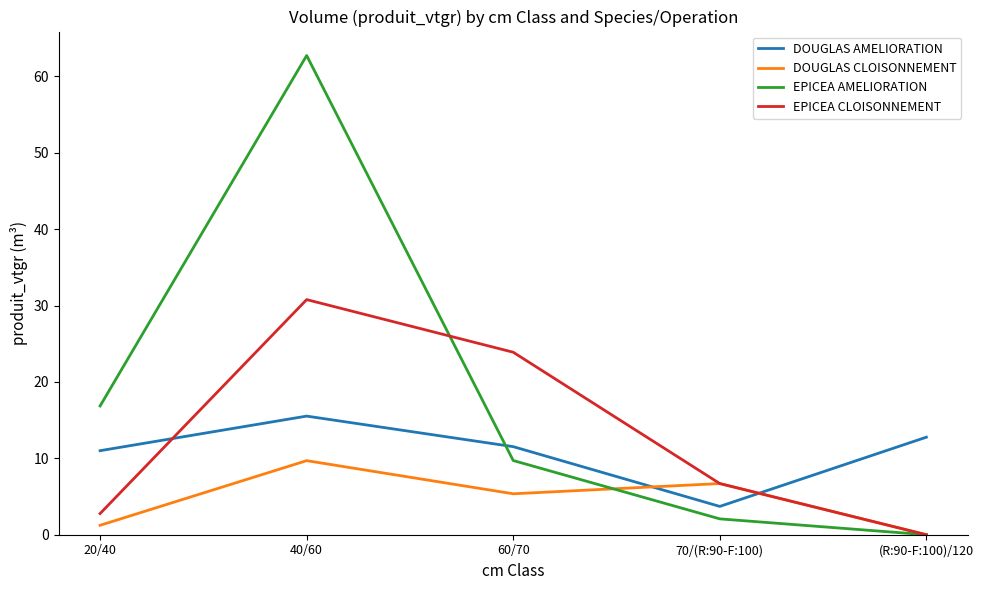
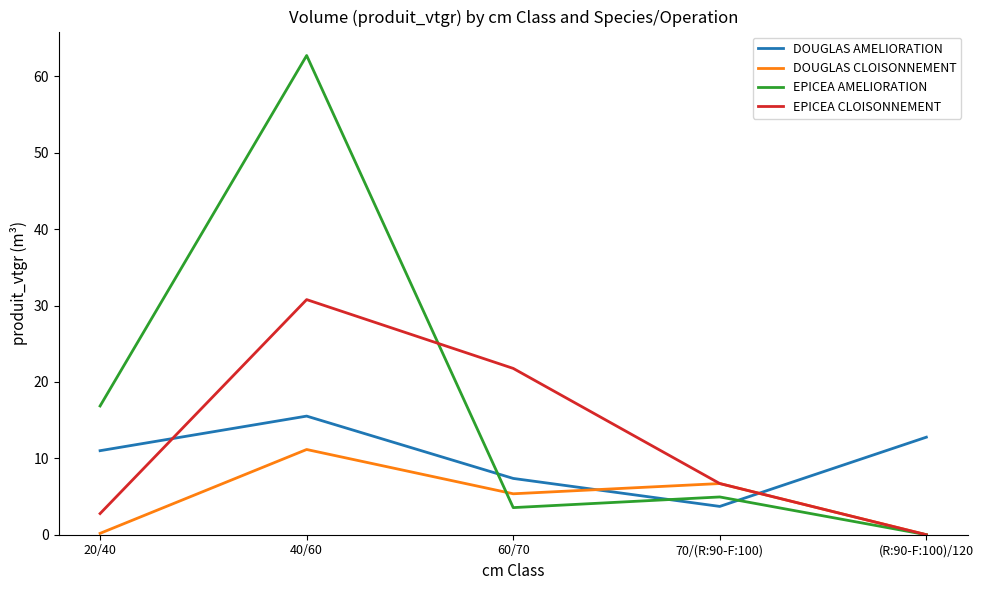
  {
    "DOUGLAS AMELIORATION": {
      "20/40": 11,
      "40/60": 16,
-     "60/70": 12,
+     "60/70": 7,
      "70/(R:90-F:100)": 4,
      "(R:90-F:100)/120": 13
    },
    "DOUGLAS CLOISONNEMENT": {
-     "20/40": 1,
-     "40/60": 10,
+     "20/40": 0,
+     "40/60": 11,
      "60/70": 5
    },
    "EPICEA AMELIORATION": {
      "20/40": 17,
      "40/60": 63,
-     "60/70": 10,
-     "70/(R:90-F:100)": 2
+     "60/70": 4,
+     "70/(R:90-F:100)": 5
    },
    "EPICEA CLOISONNEMENT": {
      "20/40": 3,
      "40/60": 31,
-     "60/70": 24
+     "60/70": 22
    }
  }
